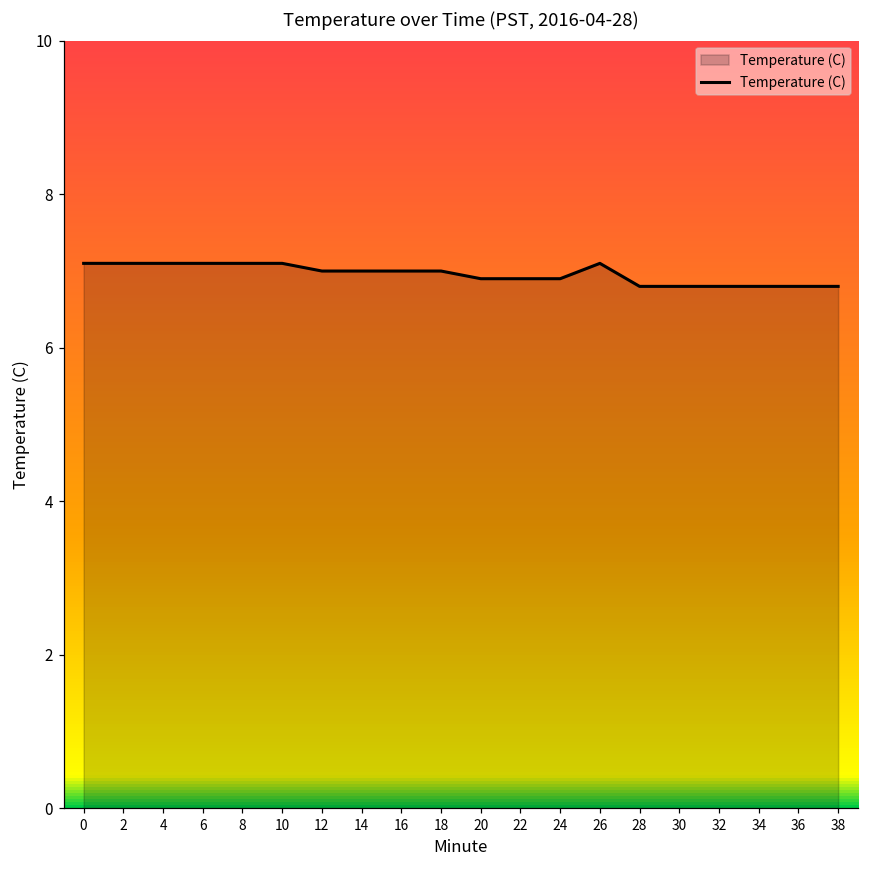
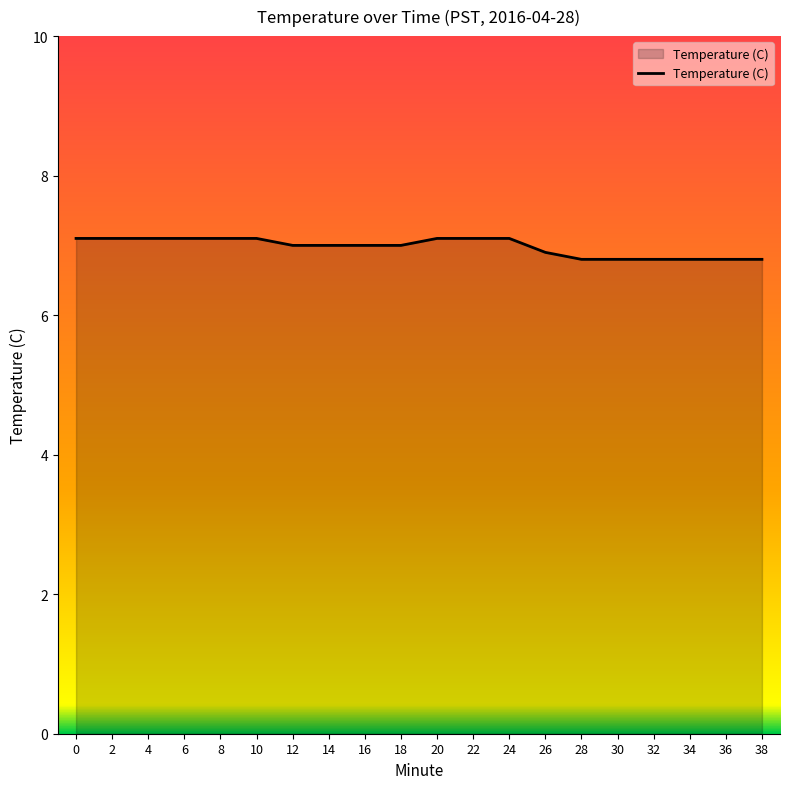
  {
    "0": 7.1,
    "2": 7.1,
    "4": 7.1,
    "6": 7.1,
    "8": 7.1,
    "10": 7.1,
    "12": 7.0,
    "14": 7.0,
    "16": 7.0,
    "18": 7.0,
-   "20": 6.9,
-   "22": 6.9,
-   "24": 6.9,
-   "26": 7.1,
+   "20": 7.1,
+   "22": 7.1,
+   "24": 7.1,
+   "26": 6.9,
    "28": 6.8,
    "30": 6.8,
    "32": 6.8,
    "34": 6.8,
    "36": 6.8,
    "38": 6.8
  }
